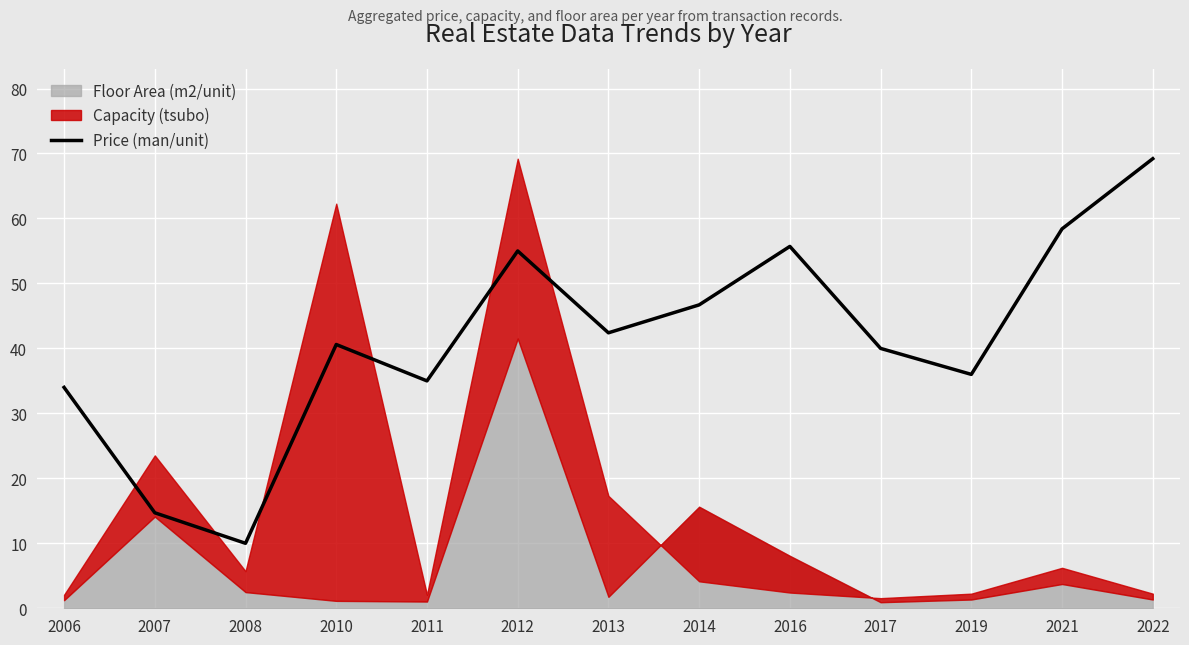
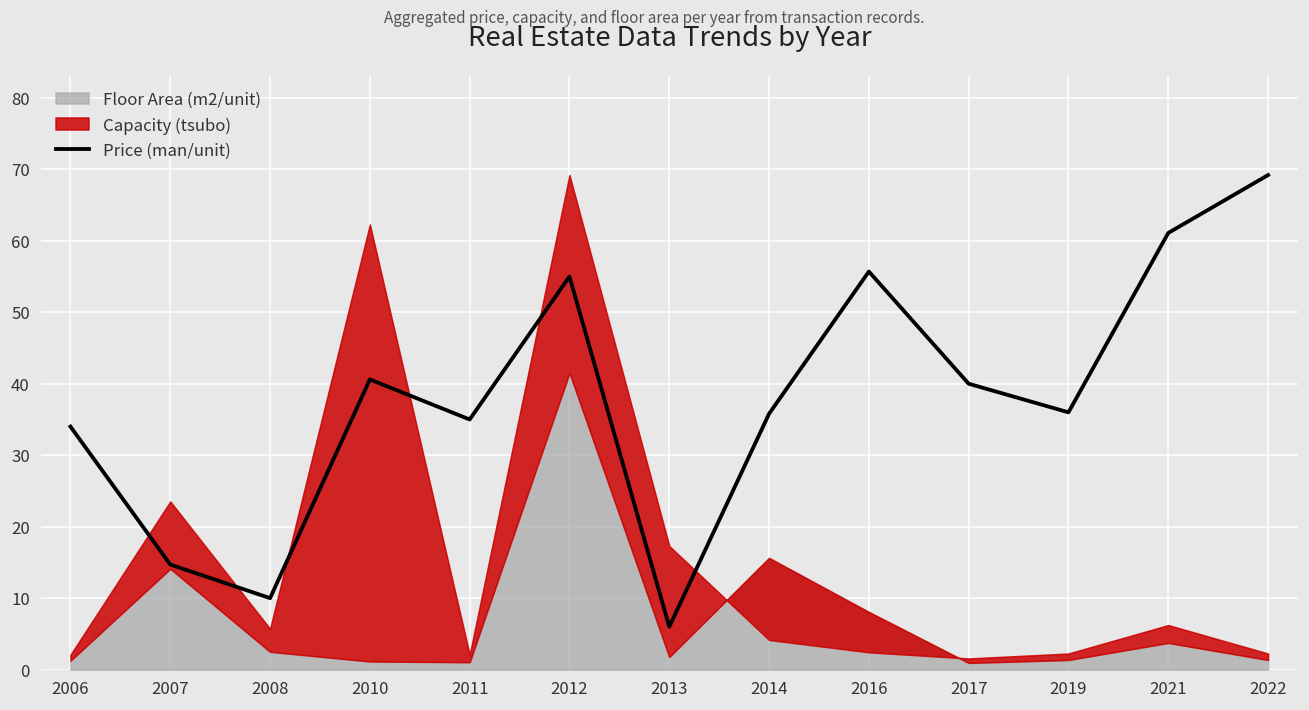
  {
    "Price (man/unit)": {
      "2006": 34,
      "2007": 15,
      "2008": 10,
      "2010": 41,
      "2011": 35,
      "2012": 55,
-     "2013": 42,
-     "2014": 47,
+     "2013": 6,
+     "2014": 36,
      "2016": 56,
      "2017": 40,
      "2019": 36,
-     "2021": 58,
+     "2021": 61,
      "2022": 69
    },
    "Floor Area (m2/unit)": {
      "2006": 1,
      "2007": 14,
      "2008": 2,
      "2010": 1,
      "2011": 1,
      "2012": 42,
      "2013": 2,
      "2017": 1,
      "2019": 1,
      "2021": 4,
      "2022": 1
    },
    "Capacity (tsubo)": {
      "2006": 1,
      "2007": 9,
      "2008": 3,
      "2010": 61,
      "2011": 1,
      "2012": 28,
      "2013": 16,
      "2017": 1,
      "2019": 1,
      "2021": 2,
      "2022": 1
    }
  }
